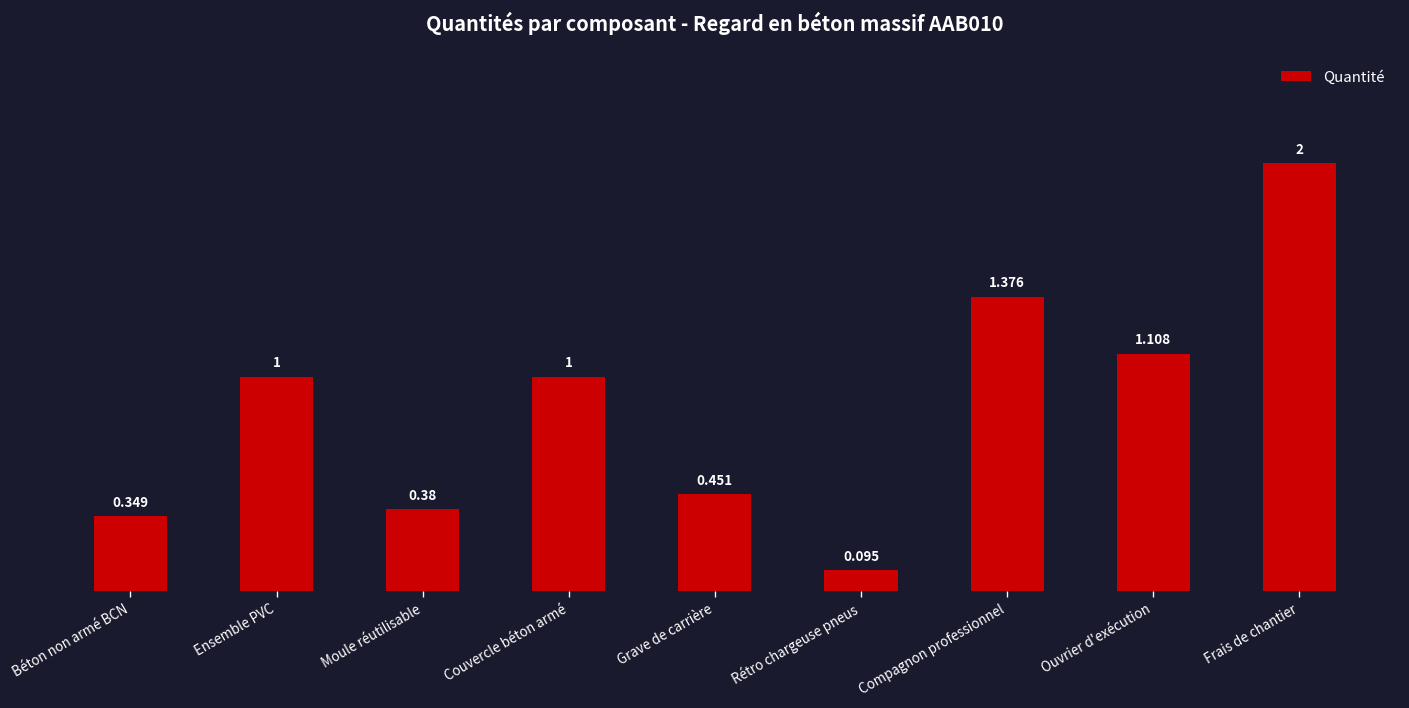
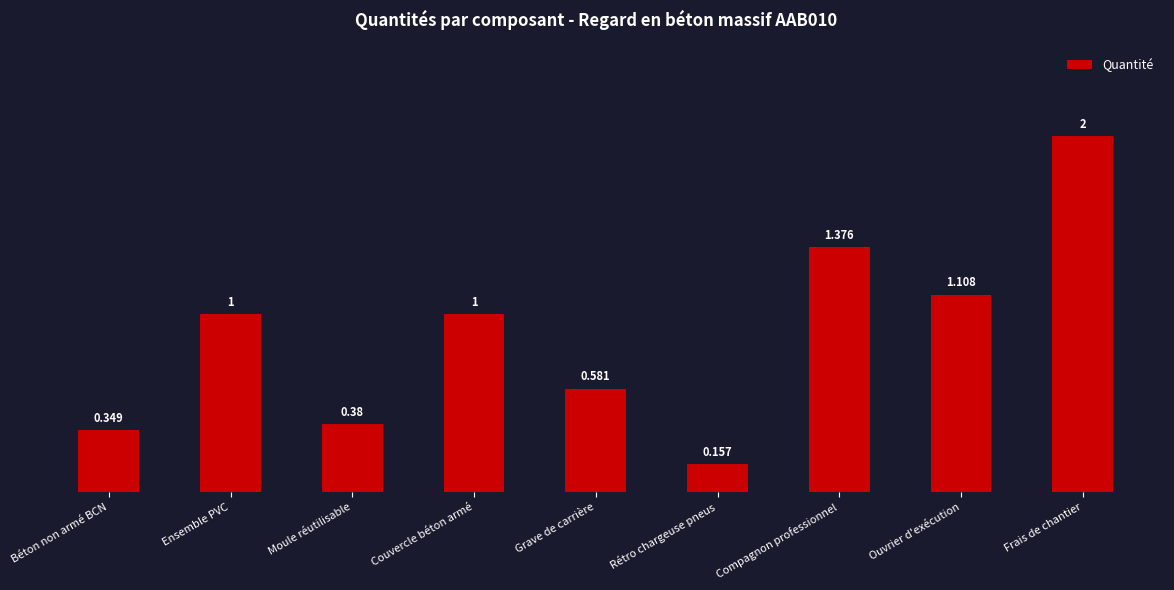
  {
    "Béton non armé BCN": 0.349,
    "Ensemble PVC": 1,
    "Moule réutilisable": 0.38,
    "Couvercle béton armé": 1,
-   "Grave de carrière": 0.451,
-   "Rétro chargeuse pneus": 0.095,
+   "Grave de carrière": 0.581,
+   "Rétro chargeuse pneus": 0.157,
    "Compagnon professionnel": 1.376,
    "Ouvrier d'exécution": 1.108,
    "Frais de chantier": 2
  }
